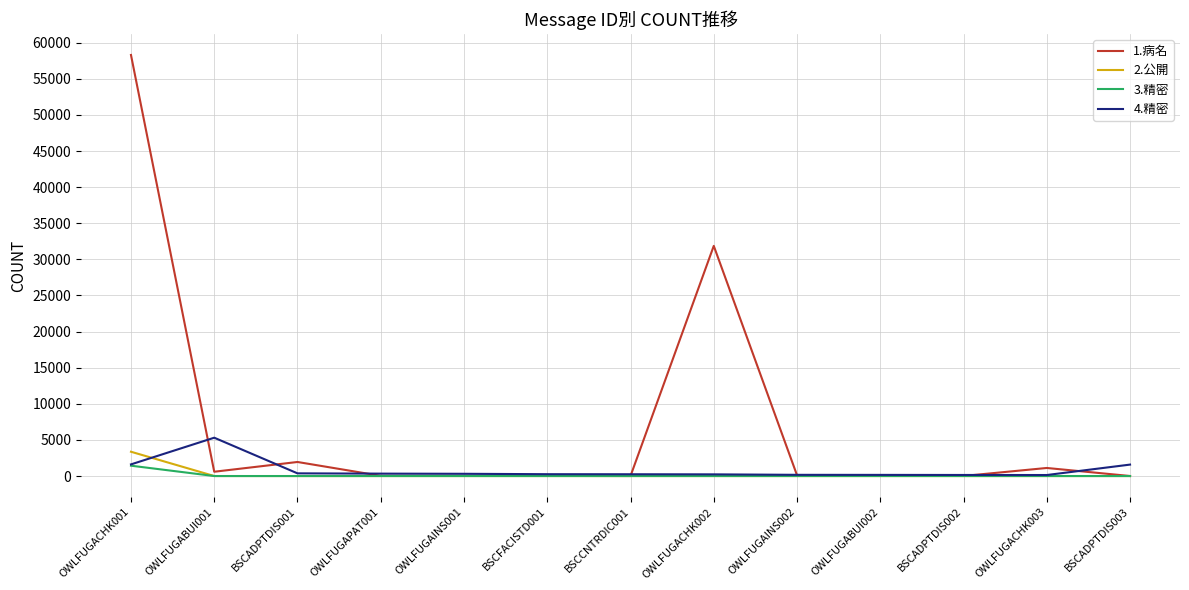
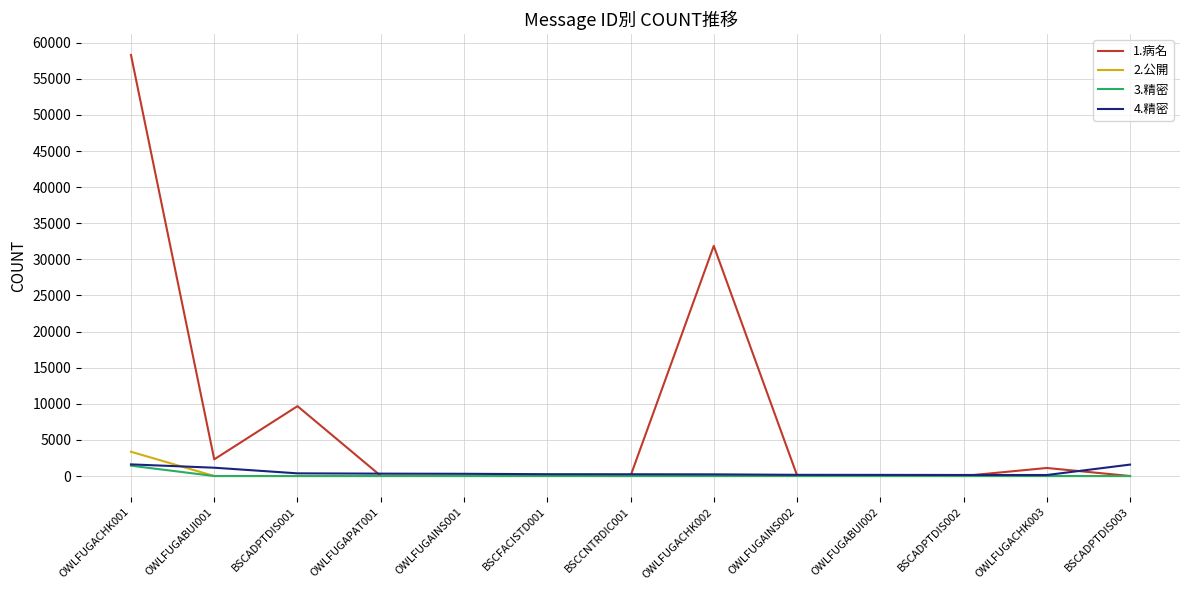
  {
    "1.病名": {
      "OWLFUGACHK001": 58000,
-     "OWLFUGABUI001": 1000,
-     "BSCADPTDIS001": 2000,
+     "OWLFUGABUI001": 2000,
+     "BSCADPTDIS001": 10000,
      "OWLFUGACHK002": 32000,
      "OWLFUGACHK003": 1000
    },
    "2.公開": {
      "OWLFUGACHK001": 3000
    },
    "4.精密": {
-     "OWLFUGABUI001": 5000,
+     "OWLFUGABUI001": 1000,
      "BSCADPTDIS001": 0,
      "BSCADPTDIS003": 2000
    }
  }
